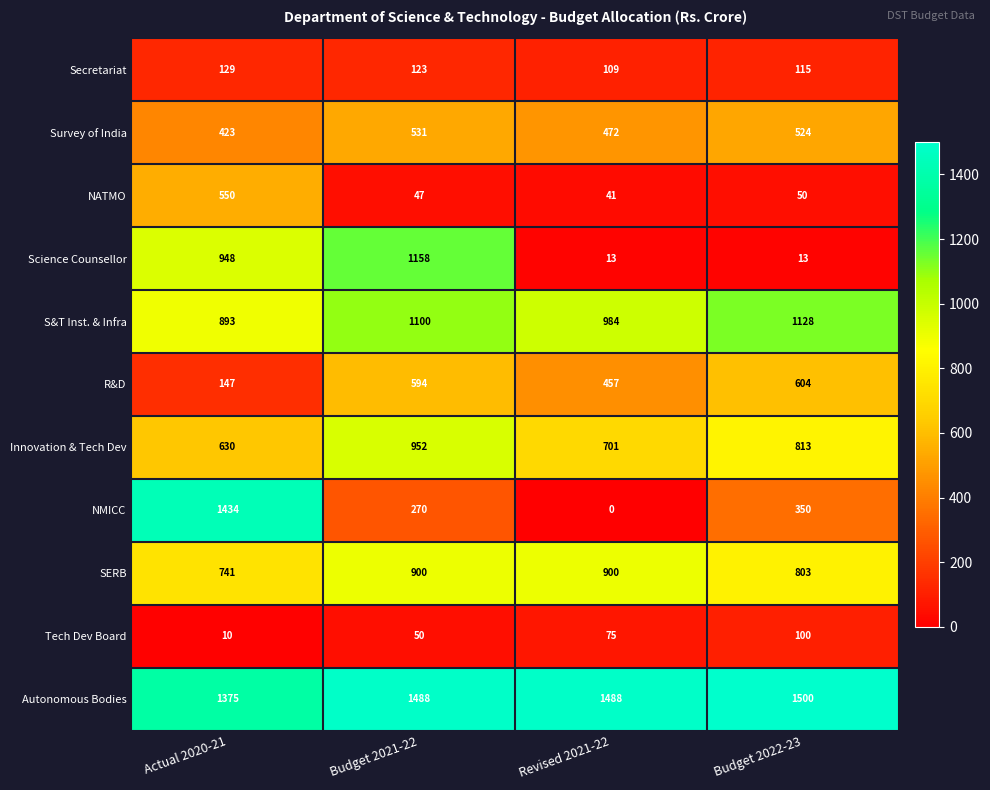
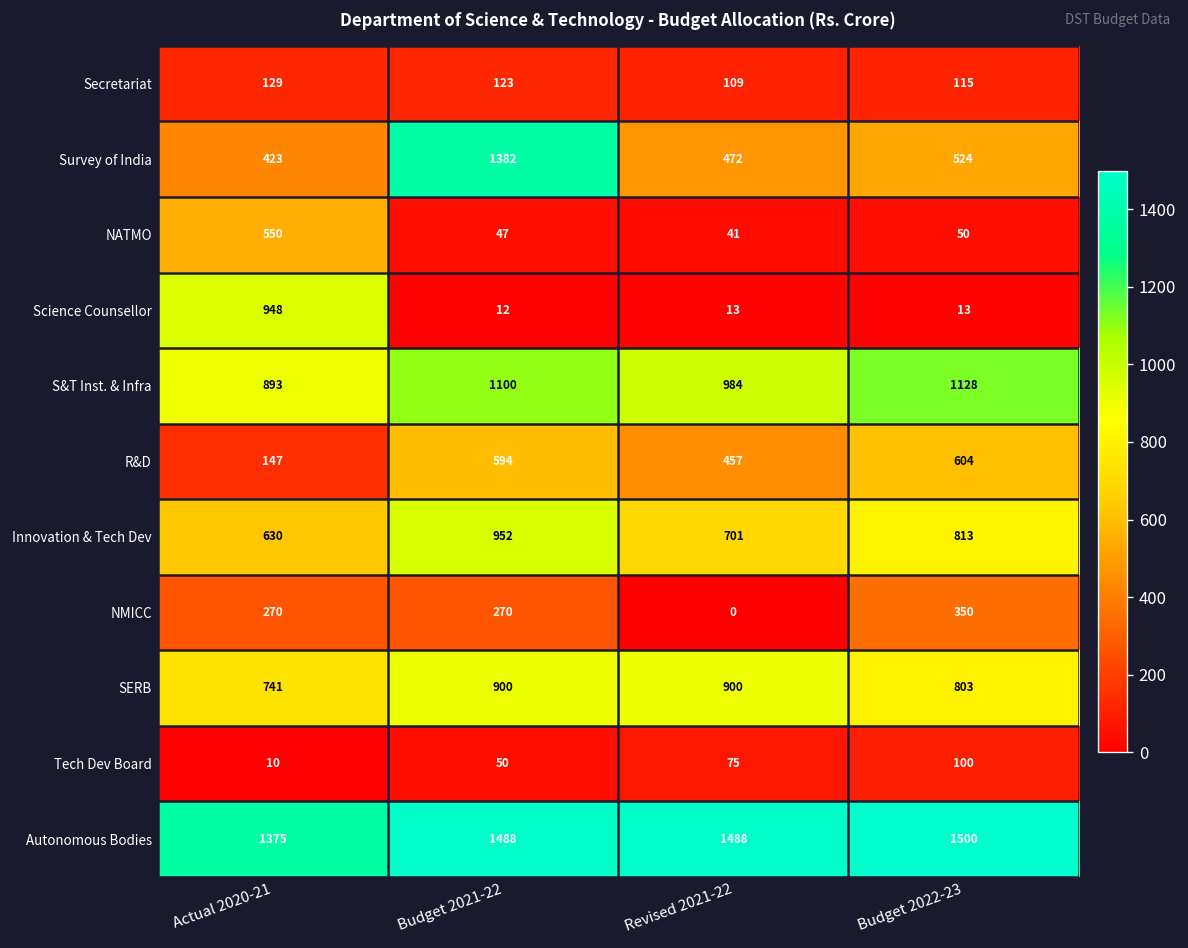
  {
    "Secretariat": {
      "Actual 2020-21": 129,
      "Budget 2021-22": 123,
      "Revised 2021-22": 109,
      "Budget 2022-23": 115
    },
    "Survey of India": {
      "Actual 2020-21": 423,
-     "Budget 2021-22": 531,
+     "Budget 2021-22": 1382,
      "Revised 2021-22": 472,
      "Budget 2022-23": 524
    },
    "NATMO": {
      "Actual 2020-21": 550,
      "Budget 2021-22": 47,
      "Revised 2021-22": 41,
      "Budget 2022-23": 50
    },
    "Science Counsellor": {
      "Actual 2020-21": 948,
-     "Budget 2021-22": 1158,
+     "Budget 2021-22": 12,
      "Revised 2021-22": 13,
      "Budget 2022-23": 13
    },
    "S&T Inst. & Infra": {
      "Actual 2020-21": 893,
      "Budget 2021-22": 1100,
      "Revised 2021-22": 984,
      "Budget 2022-23": 1128
    },
    "R&D": {
      "Actual 2020-21": 147,
      "Budget 2021-22": 594,
      "Revised 2021-22": 457,
      "Budget 2022-23": 604
    },
    "Innovation & Tech Dev": {
      "Actual 2020-21": 630,
      "Budget 2021-22": 952,
      "Revised 2021-22": 701,
      "Budget 2022-23": 813
    },
    "NMICC": {
-     "Actual 2020-21": 1434,
+     "Actual 2020-21": 270,
      "Budget 2021-22": 270,
      "Revised 2021-22": 0,
      "Budget 2022-23": 350
    },
    "SERB": {
      "Actual 2020-21": 741,
      "Budget 2021-22": 900,
      "Revised 2021-22": 900,
      "Budget 2022-23": 803
    },
    "Tech Dev Board": {
      "Actual 2020-21": 10,
      "Budget 2021-22": 50,
      "Revised 2021-22": 75,
      "Budget 2022-23": 100
    },
    "Autonomous Bodies": {
      "Actual 2020-21": 1375,
      "Budget 2021-22": 1488,
      "Revised 2021-22": 1488,
      "Budget 2022-23": 1500
    }
  }
